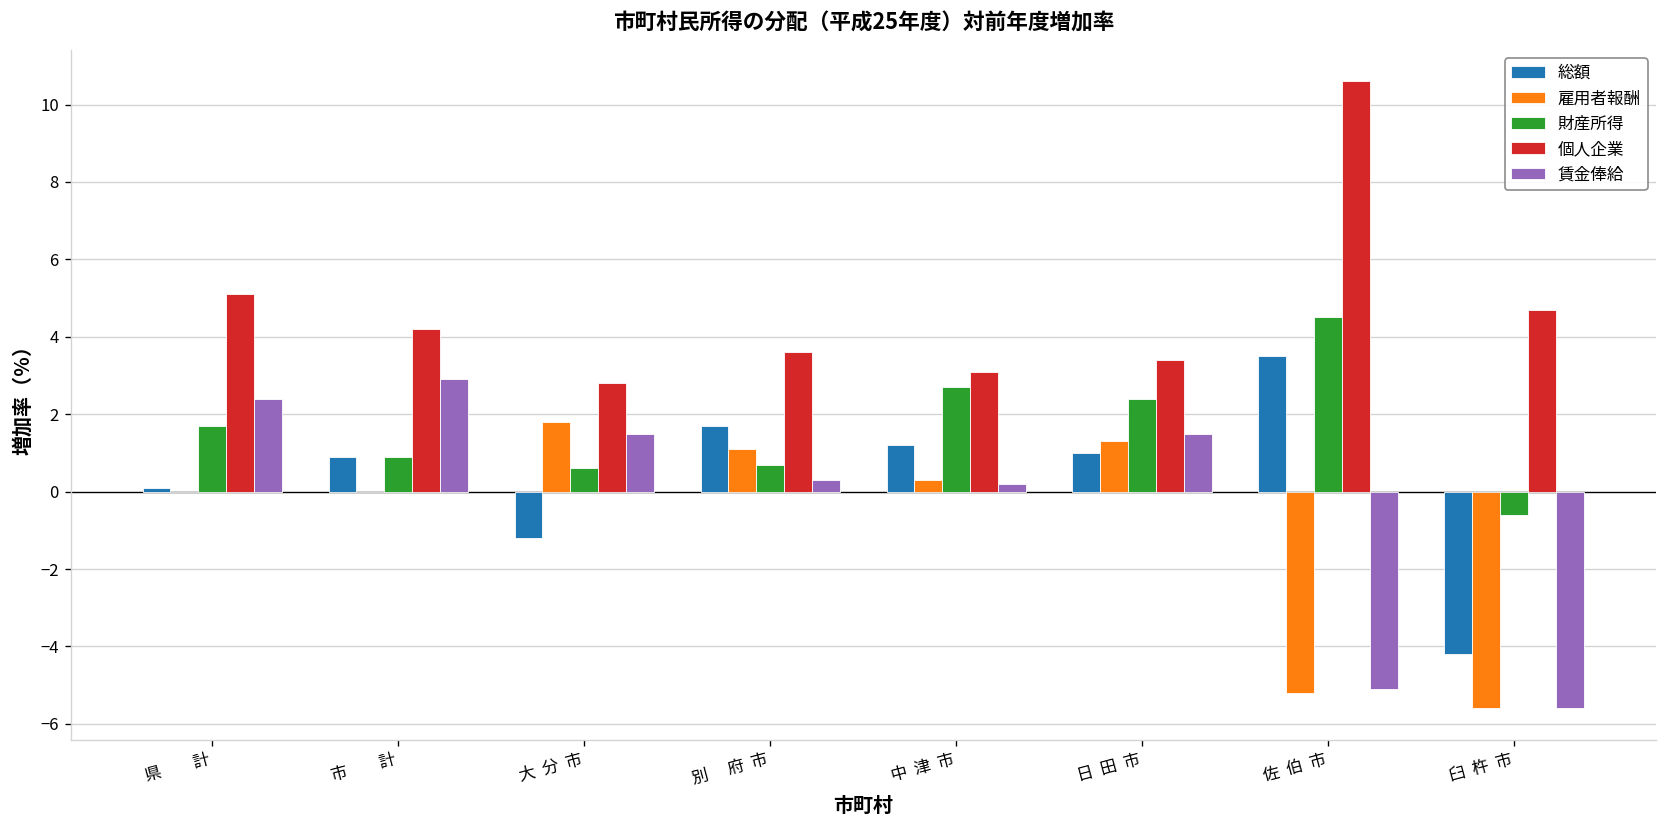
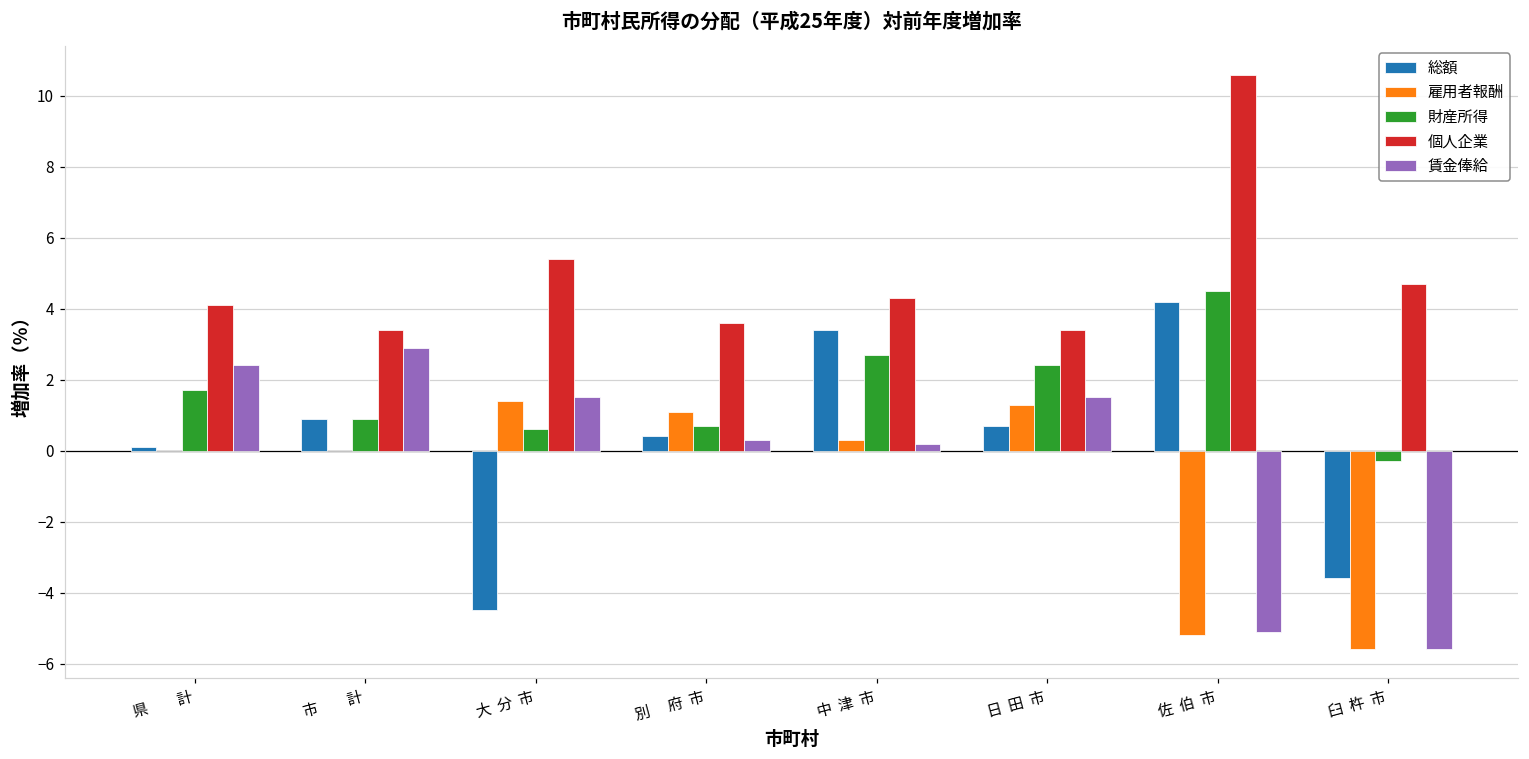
  {
    "総額": {
      "県 計": 0.1,
      "市 計": 0.9,
-     "大 分 市": -1.2,
-     "別 府 市": 1.7,
-     "中 津 市": 1.2,
-     "日 田 市": 1.0,
-     "佐 伯 市": 3.5,
-     "臼 杵 市": -4.2
+     "大 分 市": -4.5,
+     "別 府 市": 0.4,
+     "中 津 市": 3.4,
+     "日 田 市": 0.7,
+     "佐 伯 市": 4.2,
+     "臼 杵 市": -3.6
    },
    "雇用者報酬": {
      "県 計": 0.0,
      "市 計": 0.0,
-     "大 分 市": 1.8,
+     "大 分 市": 1.4,
      "別 府 市": 1.1,
      "中 津 市": 0.3,
      "日 田 市": 1.3,
      "佐 伯 市": -5.2,
      "臼 杵 市": -5.6
    },
    "財産所得": {
      "県 計": 1.7,
      "市 計": 0.9,
      "大 分 市": 0.6,
      "別 府 市": 0.7,
      "中 津 市": 2.7,
      "日 田 市": 2.4,
      "佐 伯 市": 4.5,
-     "臼 杵 市": -0.6
+     "臼 杵 市": -0.3
    },
    "個人企業": {
-     "県 計": 5.1,
-     "市 計": 4.2,
-     "大 分 市": 2.8,
+     "県 計": 4.1,
+     "市 計": 3.4,
+     "大 分 市": 5.4,
      "別 府 市": 3.6,
-     "中 津 市": 3.1,
+     "中 津 市": 4.3,
      "日 田 市": 3.4,
      "佐 伯 市": 10.6,
      "臼 杵 市": 4.7
    },
    "賃金俸給": {
      "県 計": 2.4,
      "市 計": 2.9,
      "大 分 市": 1.5,
      "別 府 市": 0.3,
      "中 津 市": 0.2,
      "日 田 市": 1.5,
      "佐 伯 市": -5.1,
      "臼 杵 市": -5.6
    }
  }
